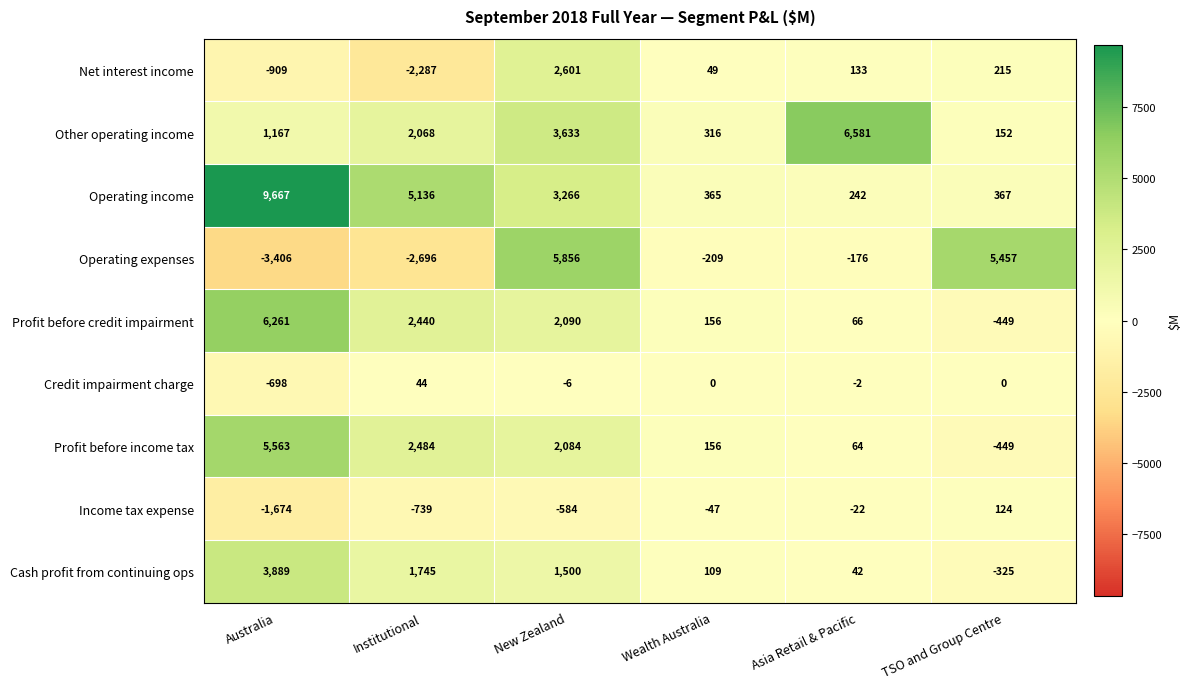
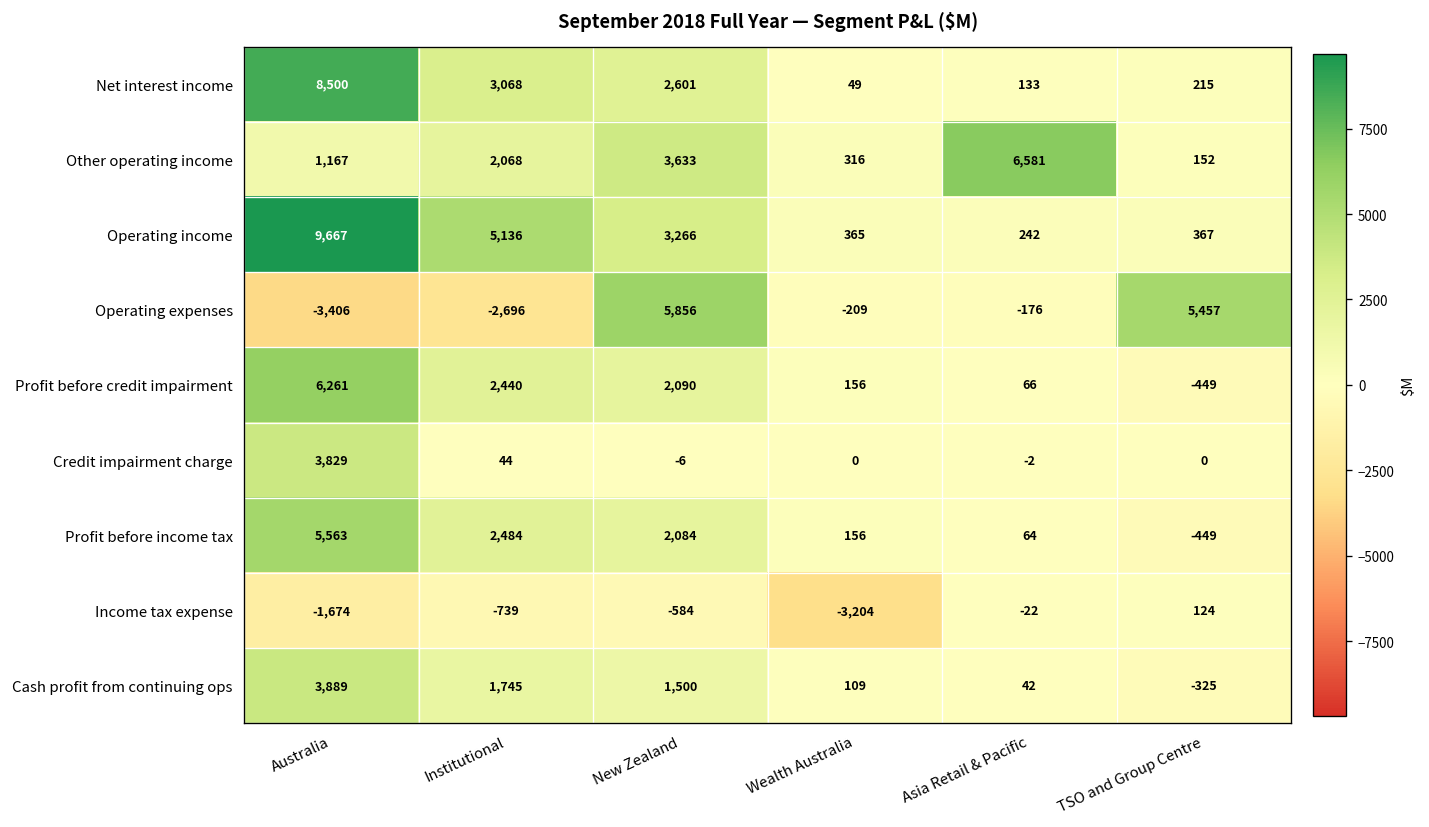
  {
    "Net interest income": {
-     "Australia": "-909",
-     "Institutional": "-2,287",
+     "Australia": "8,500",
+     "Institutional": "3,068",
      "New Zealand": "2,601",
      "Wealth Australia": "49",
      "Asia Retail & Pacific": "133",
      "TSO and Group Centre": "215"
    },
    "Other operating income": {
      "Australia": "1,167",
      "Institutional": "2,068",
      "New Zealand": "3,633",
      "Wealth Australia": "316",
      "Asia Retail & Pacific": "6,581",
      "TSO and Group Centre": "152"
    },
    "Operating income": {
      "Australia": "9,667",
      "Institutional": "5,136",
      "New Zealand": "3,266",
      "Wealth Australia": "365",
      "Asia Retail & Pacific": "242",
      "TSO and Group Centre": "367"
    },
    "Operating expenses": {
      "Australia": "-3,406",
      "Institutional": "-2,696",
      "New Zealand": "5,856",
      "Wealth Australia": "-209",
      "Asia Retail & Pacific": "-176",
      "TSO and Group Centre": "5,457"
    },
    "Profit before credit impairment": {
      "Australia": "6,261",
      "Institutional": "2,440",
      "New Zealand": "2,090",
      "Wealth Australia": "156",
      "Asia Retail & Pacific": "66",
      "TSO and Group Centre": "-449"
    },
    "Credit impairment charge": {
-     "Australia": "-698",
+     "Australia": "3,829",
      "Institutional": "44",
      "New Zealand": "-6",
      "Wealth Australia": "0",
      "Asia Retail & Pacific": "-2",
      "TSO and Group Centre": "0"
    },
    "Profit before income tax": {
      "Australia": "5,563",
      "Institutional": "2,484",
      "New Zealand": "2,084",
      "Wealth Australia": "156",
      "Asia Retail & Pacific": "64",
      "TSO and Group Centre": "-449"
    },
    "Income tax expense": {
      "Australia": "-1,674",
      "Institutional": "-739",
      "New Zealand": "-584",
-     "Wealth Australia": "-47",
+     "Wealth Australia": "-3,204",
      "Asia Retail & Pacific": "-22",
      "TSO and Group Centre": "124"
    },
    "Cash profit from continuing ops": {
      "Australia": "3,889",
      "Institutional": "1,745",
      "New Zealand": "1,500",
      "Wealth Australia": "109",
      "Asia Retail & Pacific": "42",
      "TSO and Group Centre": "-325"
    }
  }
